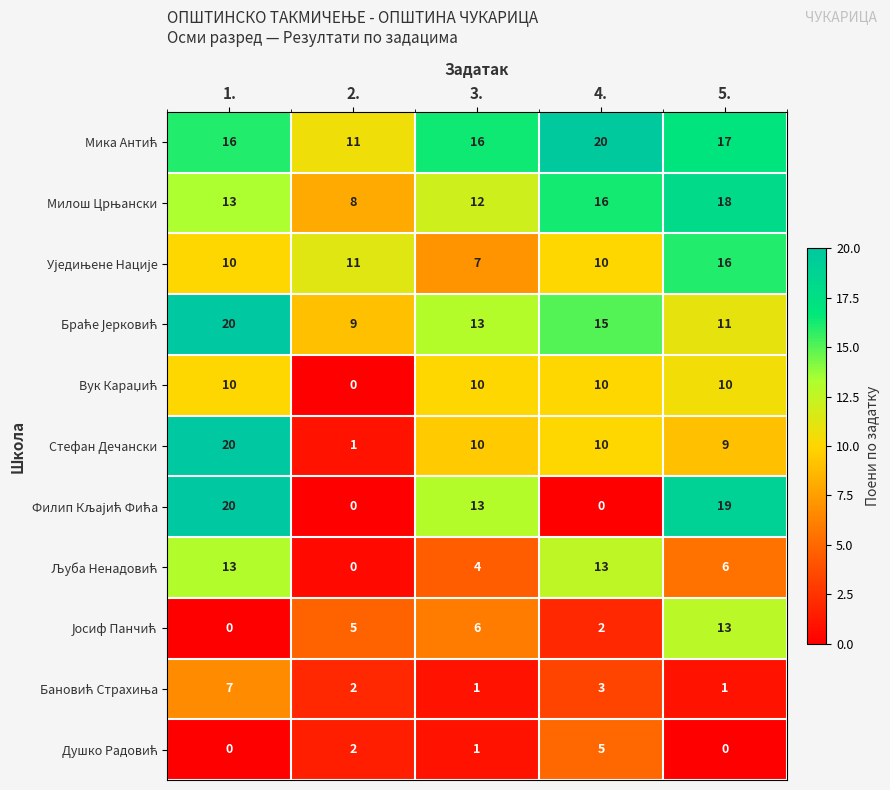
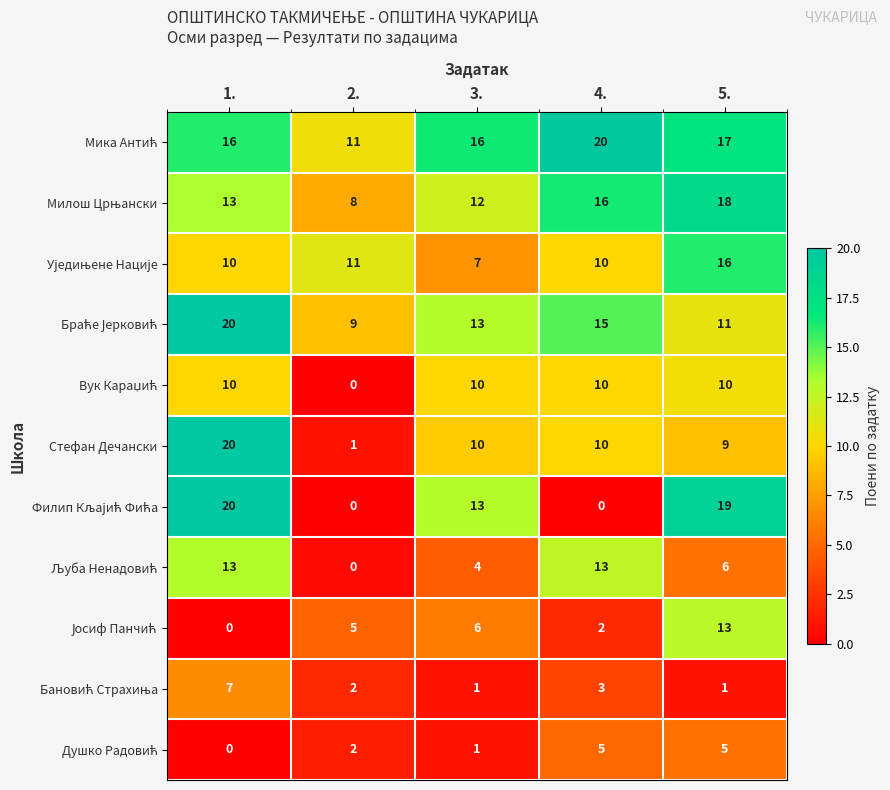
  {
    "Мика Антић": {
      "1.": 16,
      "2.": 11,
      "3.": 16,
      "4.": 20,
      "5.": 17
    },
    "Милош Црњански": {
      "1.": 13,
      "2.": 8,
      "3.": 12,
      "4.": 16,
      "5.": 18
    },
    "Уједињене Нације": {
      "1.": 10,
      "2.": 11,
      "3.": 7,
      "4.": 10,
      "5.": 16
    },
    "Браће Јерковић": {
      "1.": 20,
      "2.": 9,
      "3.": 13,
      "4.": 15,
      "5.": 11
    },
    "Вук Караџић": {
      "1.": 10,
      "2.": 0,
      "3.": 10,
      "4.": 10,
      "5.": 10
    },
    "Стефан Дечански": {
      "1.": 20,
      "2.": 1,
      "3.": 10,
      "4.": 10,
      "5.": 9
    },
    "Филип Кљајић Фића": {
      "1.": 20,
      "2.": 0,
      "3.": 13,
      "4.": 0,
      "5.": 19
    },
    "Љуба Ненадовић": {
      "1.": 13,
      "2.": 0,
      "3.": 4,
      "4.": 13,
      "5.": 6
    },
    "Јосиф Панчић": {
      "1.": 0,
      "2.": 5,
      "3.": 6,
      "4.": 2,
      "5.": 13
    },
    "Бановић Страхиња": {
      "1.": 7,
      "2.": 2,
      "3.": 1,
      "4.": 3,
      "5.": 1
    },
    "Душко Радовић": {
      "1.": 0,
      "2.": 2,
      "3.": 1,
      "4.": 5,
-     "5.": 0
+     "5.": 5
    }
  }
